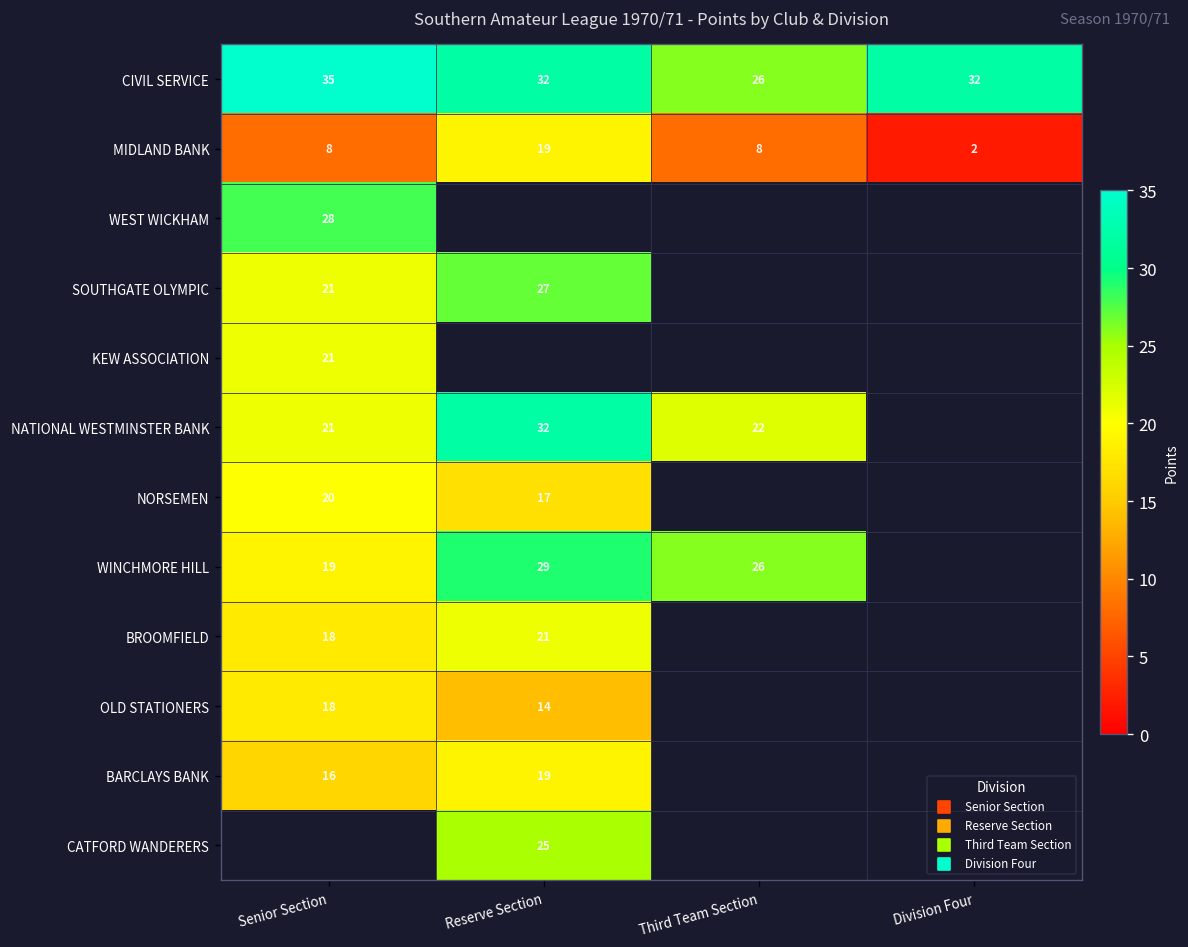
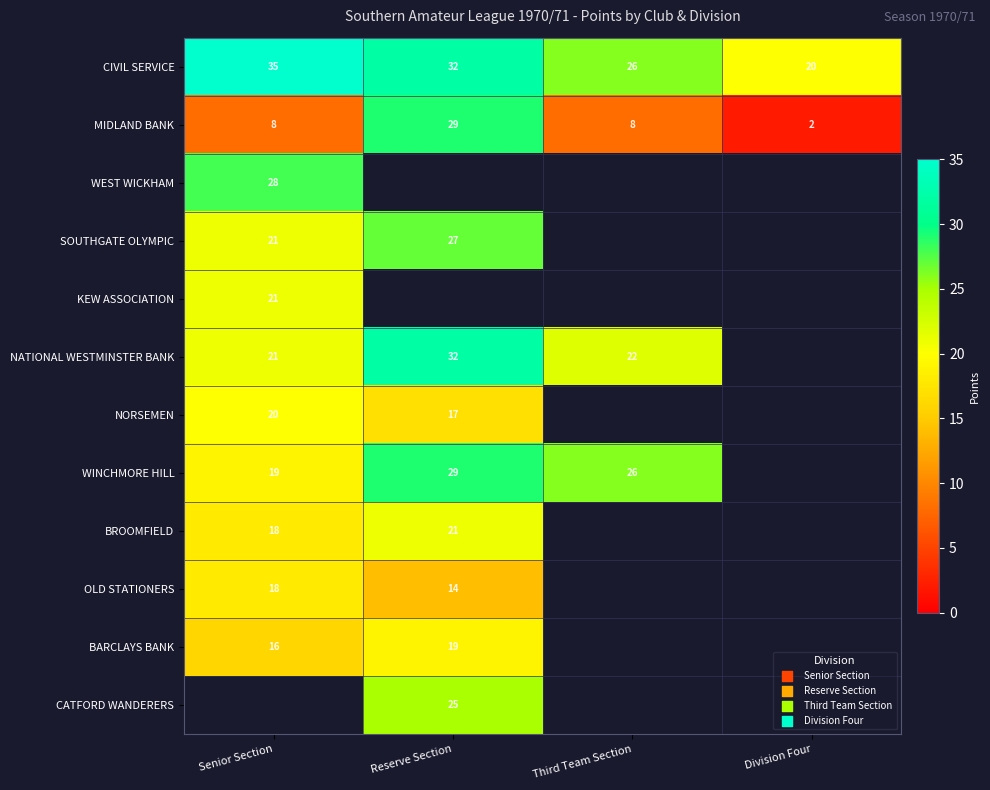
  {
    "CIVIL SERVICE": {
      "Senior Section": 35,
      "Reserve Section": 32,
      "Third Team Section": 26,
-     "Division Four": 32
+     "Division Four": 20
    },
    "MIDLAND BANK": {
      "Senior Section": 8,
-     "Reserve Section": 19,
+     "Reserve Section": 29,
      "Third Team Section": 8,
      "Division Four": 2
    },
    "WEST WICKHAM": {
      "Senior Section": 28
    },
    "SOUTHGATE OLYMPIC": {
      "Senior Section": 21,
      "Reserve Section": 27
    },
    "KEW ASSOCIATION": {
      "Senior Section": 21
    },
    "NATIONAL WESTMINSTER BANK": {
      "Senior Section": 21,
      "Reserve Section": 32,
      "Third Team Section": 22
    },
    "NORSEMEN": {
      "Senior Section": 20,
      "Reserve Section": 17
    },
    "WINCHMORE HILL": {
      "Senior Section": 19,
      "Reserve Section": 29,
      "Third Team Section": 26
    },
    "BROOMFIELD": {
      "Senior Section": 18,
      "Reserve Section": 21
    },
    "OLD STATIONERS": {
      "Senior Section": 18,
      "Reserve Section": 14
    },
    "BARCLAYS BANK": {
      "Senior Section": 16,
      "Reserve Section": 19
    },
    "CATFORD WANDERERS": {
      "Reserve Section": 25
    }
  }
